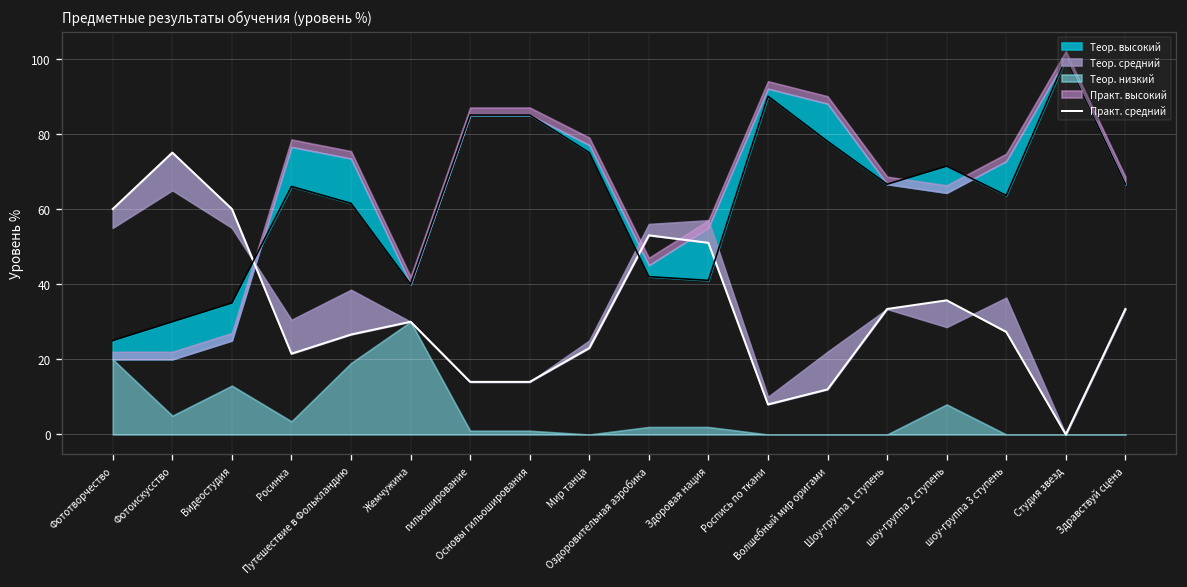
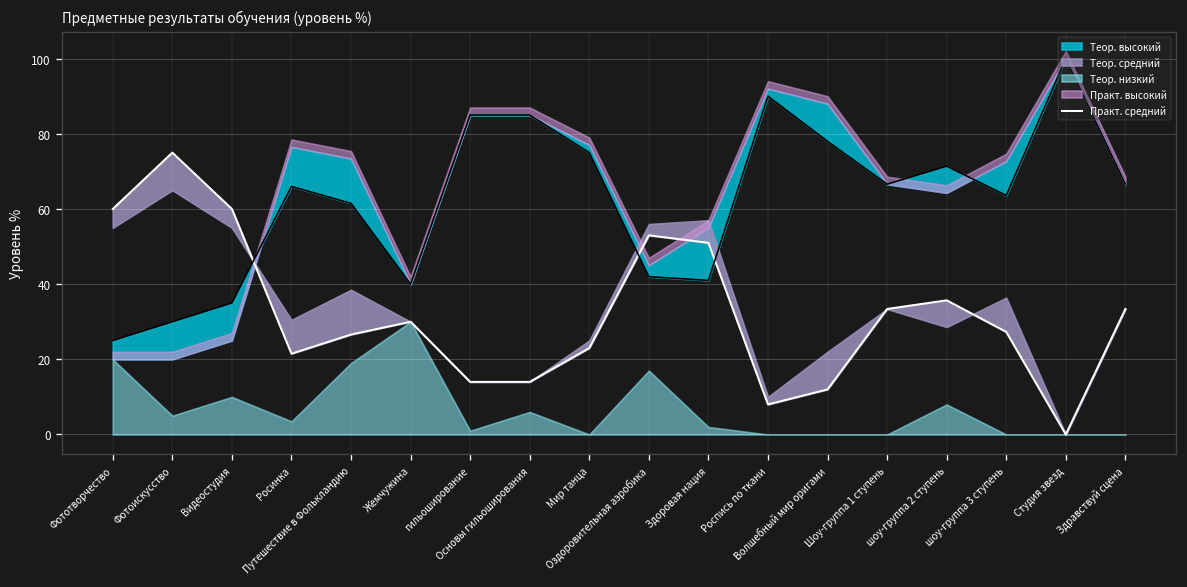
  {
    "Практ. средний": {
      "Росинка": 22,
      "Путешествие в Фолькландию": 27,
      "Мир танца": 23,
      "Оздоровительная аэробика": 53,
      "Здоровая нация": 51,
      "Роспись по ткани": 8,
      "Волшебный мир оригами": 12,
      "шоу-группа 3 ступень": 27
    },
    "Теор. низкий": {
      "Фототворчество": 20,
      "Фотоискусство": 5,
-     "Видеостудия": 13,
+     "Видеостудия": 10,
      "Росинка": 4,
      "Путешествие в Фолькландию": 19,
      "гильоширование": 1,
-     "Основы гильоширования": 1,
+     "Основы гильоширования": 6,
      "Мир танца": 0,
-     "Оздоровительная аэробика": 2,
+     "Оздоровительная аэробика": 17,
      "Здоровая нация": 2,
      "Роспись по ткани": 0,
      "Волшебный мир оригами": 0,
      "Шоу-группа 1 ступень": 0,
      "шоу-группа 2 ступень": 8,
      "шоу-группа 3 ступень": 0,
      "Здравствуй сцена": 0
    }
  }
